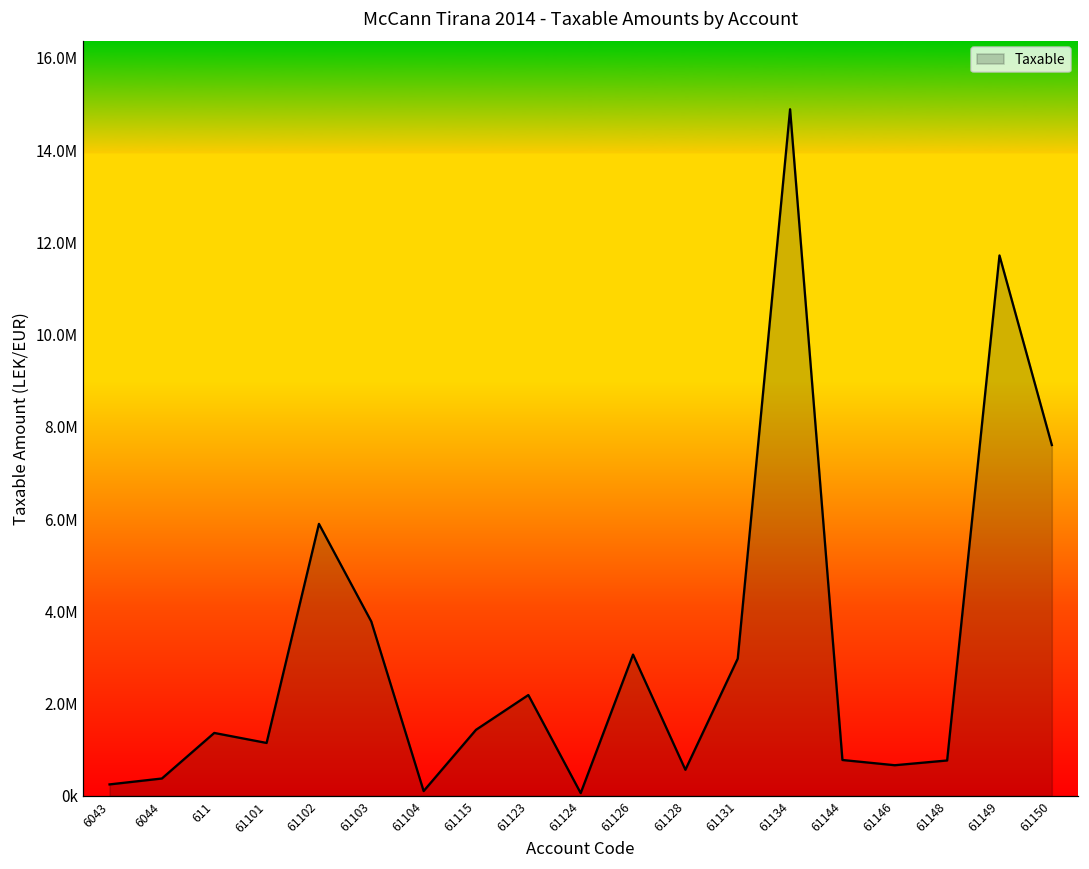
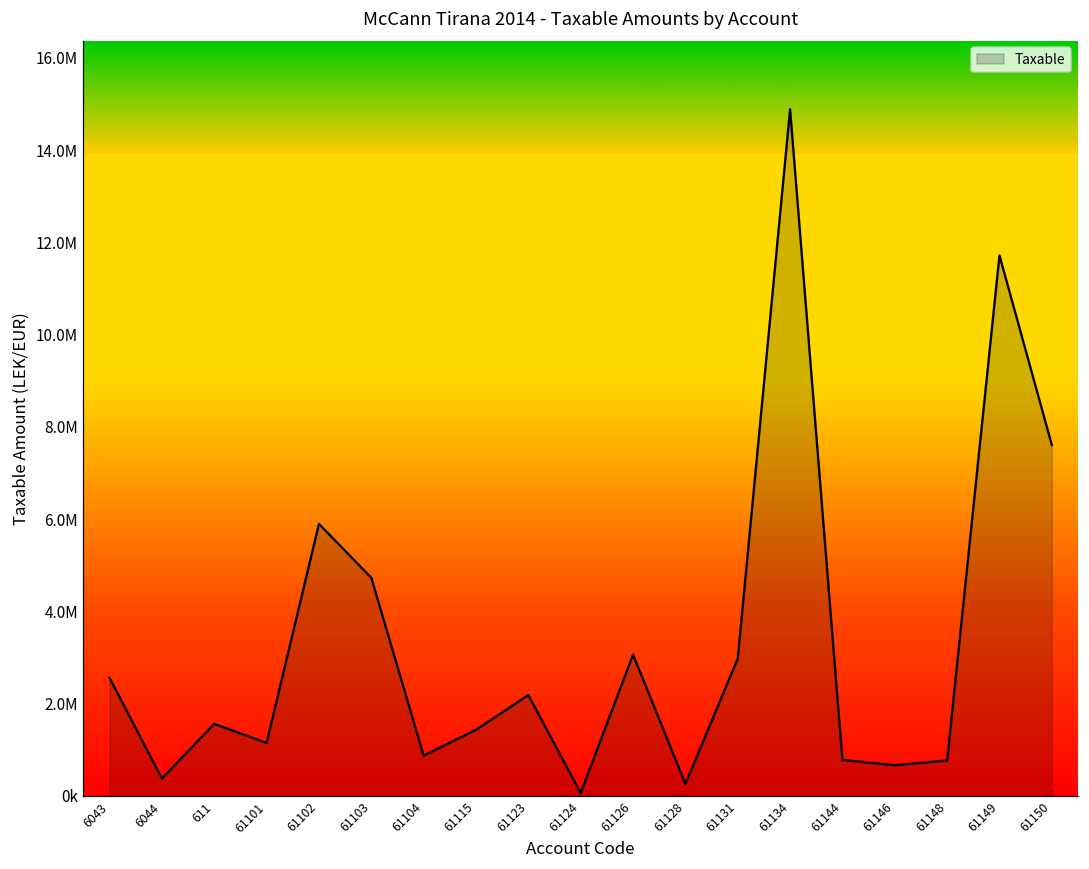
  {
-   "6043": 300000,
+   "6043": 2600000,
    "6044": 400000,
-   "611": 1400000,
+   "611": 1600000,
    "61101": 1100000,
    "61102": 5900000,
-   "61103": 3800000,
-   "61104": 100000,
+   "61103": 4700000,
+   "61104": 900000,
    "61115": 1400000,
    "61123": 2200000,
    "61124": 100000,
    "61126": 3100000,
-   "61128": 600000,
+   "61128": 300000,
    "61131": 3000000,
    "61134": 14900000,
    "61144": 800000,
    "61146": 700000,
    "61148": 800000,
    "61149": 11700000,
    "61150": 7600000
  }
